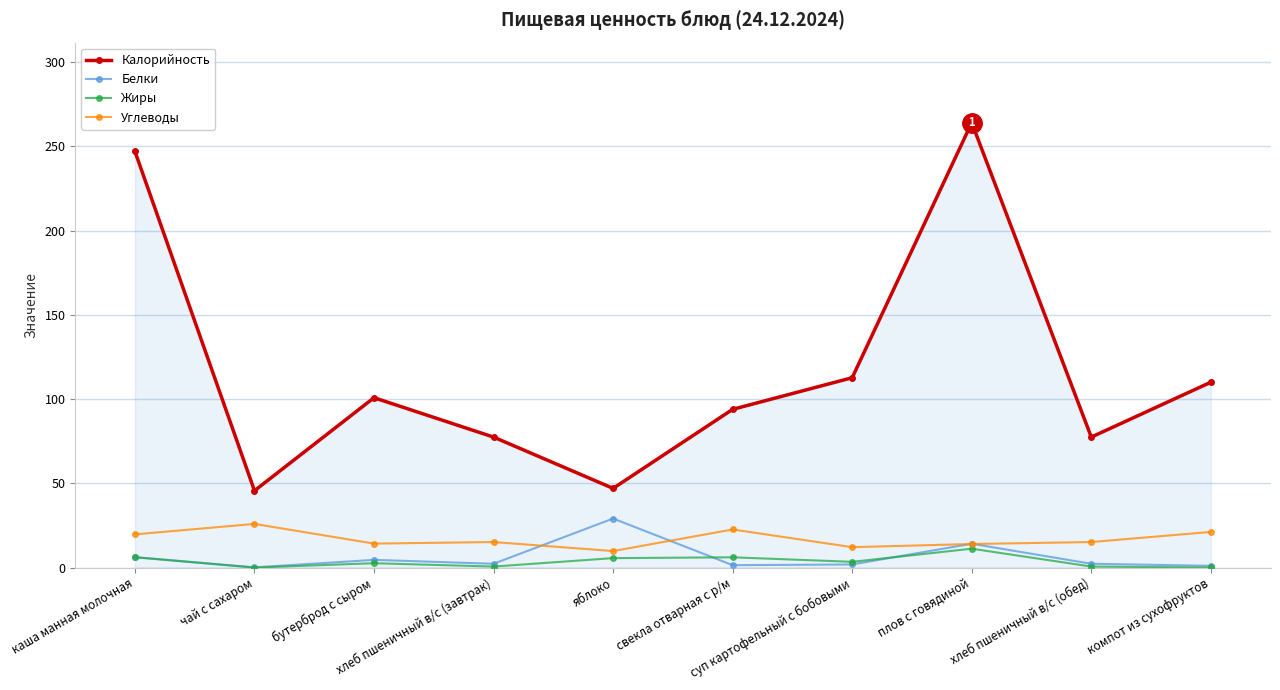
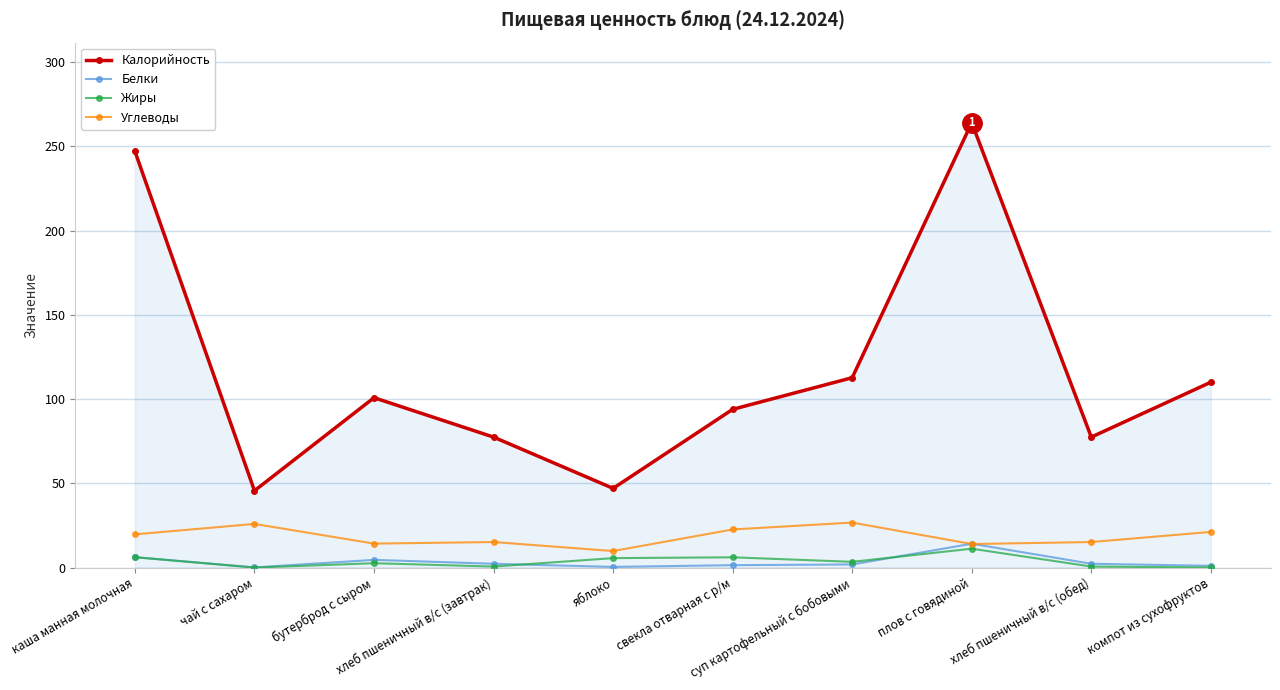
  {
    "Белки": {
      "бутерброд с сыром": 5,
      "хлеб пшеничный в/с (завтрак)": 2,
-     "яблоко": 29,
+     "яблоко": 0,
      "свекла отварная с р/м": 1,
      "суп картофельный с бобовыми": 2,
      "хлеб пшеничный в/с (обед)": 2
    },
    "Жиры": {
      "бутерброд с сыром": 3,
      "хлеб пшеничный в/с (завтрак)": 1,
      "яблоко": 6,
      "свекла отварная с р/м": 6,
      "суп картофельный с бобовыми": 3,
      "плов с говядиной": 11,
      "хлеб пшеничный в/с (обед)": 1
    },
    "Углеводы": {
      "каша манная молочная": 20,
      "чай с сахаром": 26,
      "бутерброд с сыром": 14,
      "хлеб пшеничный в/с (завтрак)": 15,
      "яблоко": 10,
      "свекла отварная с р/м": 23,
-     "суп картофельный с бобовыми": 12,
+     "суп картофельный с бобовыми": 27,
      "хлеб пшеничный в/с (обед)": 15,
      "компот из сухофруктов": 21
    }
  }
